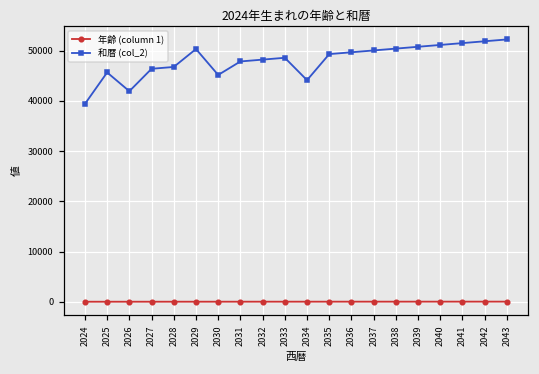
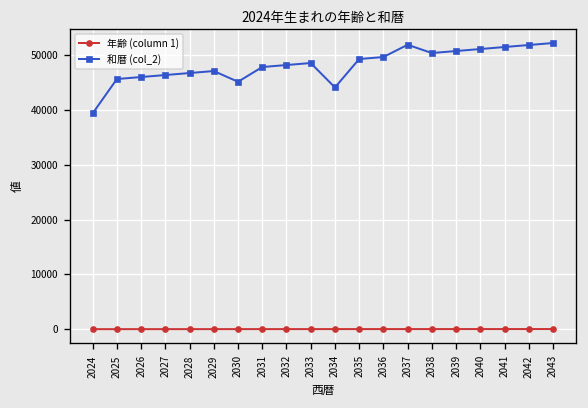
  {
    "年齢 (column 1)": {
      "2024": 0,
      "2025": 0,
      "2026": 0,
      "2027": 0,
      "2028": 0,
      "2029": 0,
      "2030": 0,
      "2031": 0,
      "2032": 0,
      "2033": 0,
      "2034": 0,
      "2035": 0,
      "2036": 0,
      "2037": 0,
      "2038": 0,
      "2039": 0,
      "2040": 0,
      "2041": 0,
      "2042": 0,
      "2043": 0
    },
    "和暦 (col_2)": {
      "2024": 39000,
      "2025": 46000,
-     "2026": 42000,
+     "2026": 46000,
      "2027": 46000,
      "2028": 47000,
-     "2029": 50000,
+     "2029": 47000,
      "2030": 45000,
      "2031": 48000,
      "2032": 48000,
      "2033": 49000,
      "2034": 44000,
      "2035": 49000,
      "2036": 50000,
-     "2037": 50000,
+     "2037": 52000,
      "2038": 50000,
      "2039": 51000,
      "2040": 51000,
      "2041": 52000,
      "2042": 52000,
      "2043": 52000
    }
  }
